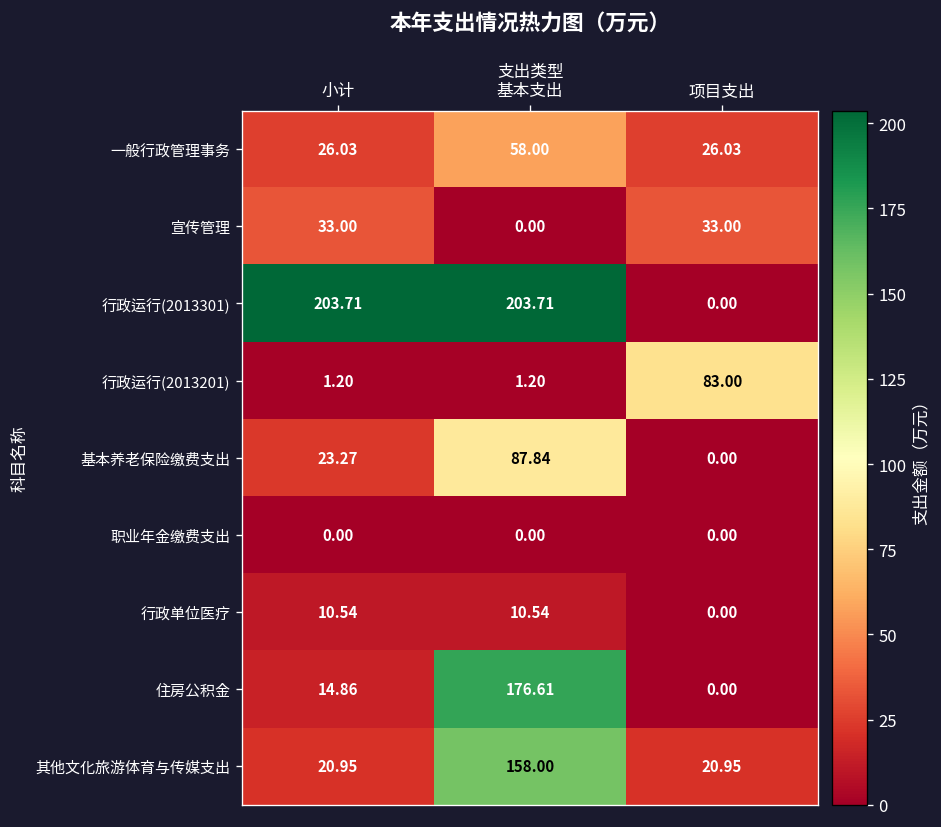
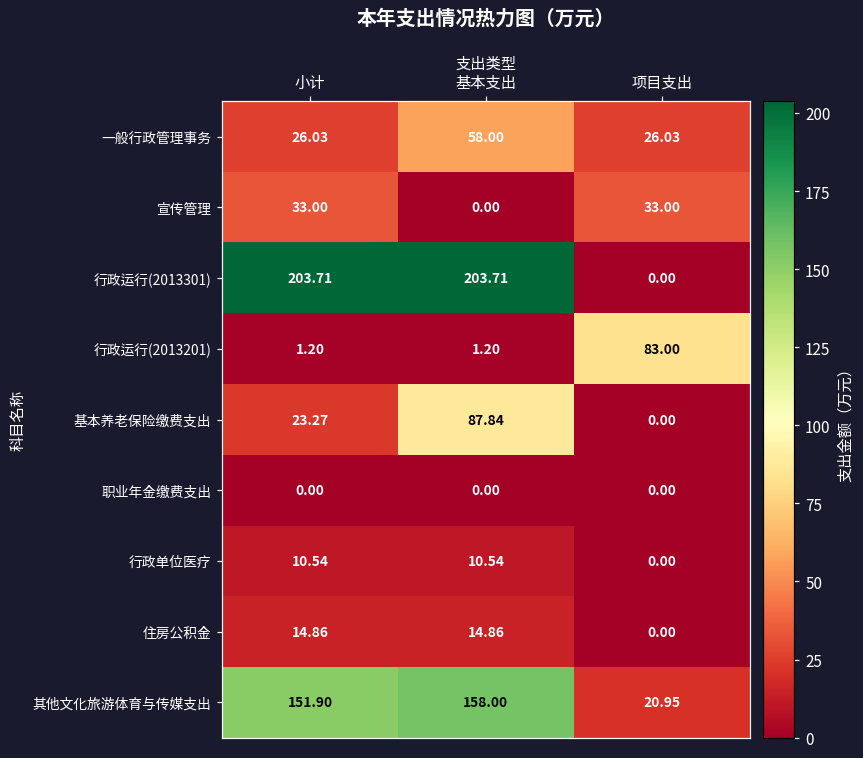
  {
    "一般行政管理事务": {
      "小计": 26.03,
      "基本支出": 58.00,
      "项目支出": 26.03
    },
    "宣传管理": {
      "小计": 33.00,
      "基本支出": 0.00,
      "项目支出": 33.00
    },
    "行政运行(2013301)": {
      "小计": 203.71,
      "基本支出": 203.71,
      "项目支出": 0.00
    },
    "行政运行(2013201)": {
      "小计": 1.20,
      "基本支出": 1.20,
      "项目支出": 83.00
    },
    "基本养老保险缴费支出": {
      "小计": 23.27,
      "基本支出": 87.84,
      "项目支出": 0.00
    },
    "职业年金缴费支出": {
      "小计": 0.00,
      "基本支出": 0.00,
      "项目支出": 0.00
    },
    "行政单位医疗": {
      "小计": 10.54,
      "基本支出": 10.54,
      "项目支出": 0.00
    },
    "住房公积金": {
      "小计": 14.86,
-     "基本支出": 176.61,
+     "基本支出": 14.86,
      "项目支出": 0.00
    },
    "其他文化旅游体育与传媒支出": {
-     "小计": 20.95,
+     "小计": 151.90,
      "基本支出": 158.00,
      "项目支出": 20.95
    }
  }
